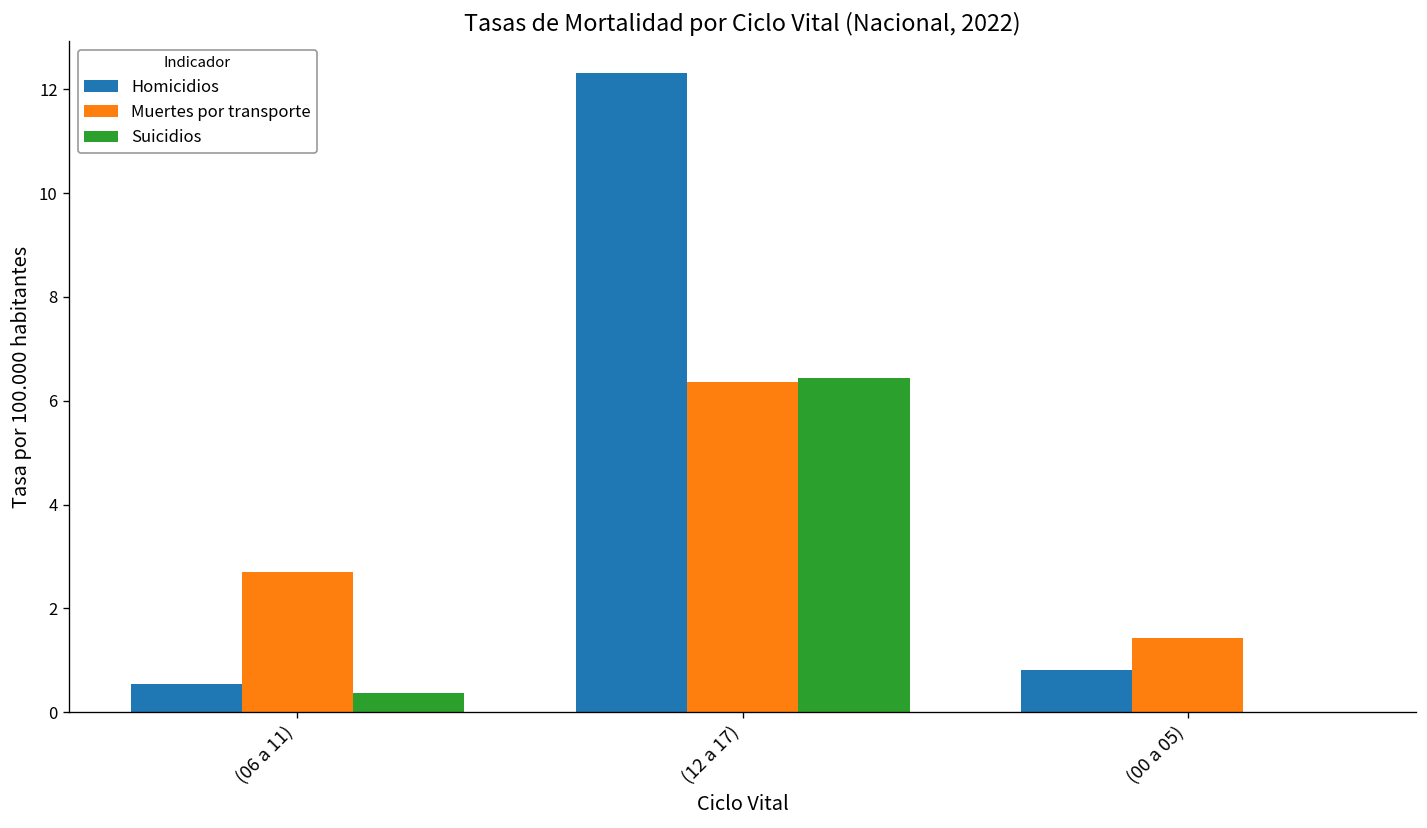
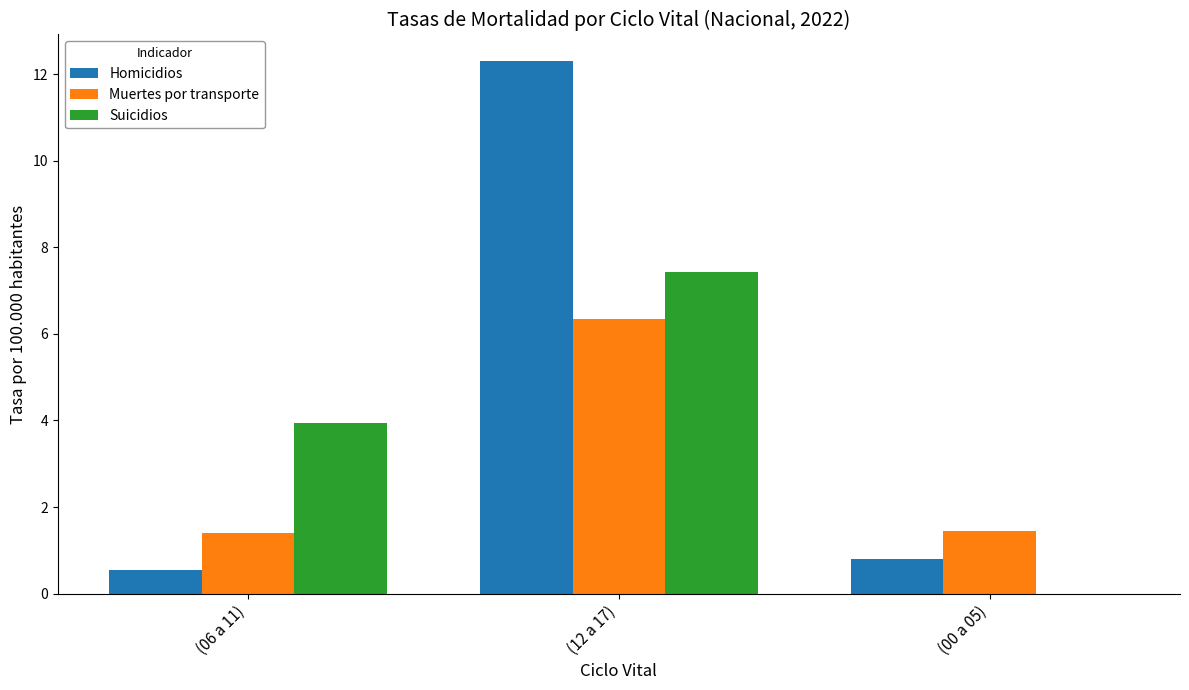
  {
    "Homicidios": {
      "(06 a 11)": 0.5,
      "(12 a 17)": 12.3,
      "(00 a 05)": 0.8
    },
    "Muertes por transporte": {
-     "(06 a 11)": 2.7,
+     "(06 a 11)": 1.4,
      "(12 a 17)": 6.4,
      "(00 a 05)": 1.4
    },
    "Suicidios": {
-     "(06 a 11)": 0.4,
-     "(12 a 17)": 6.4,
+     "(06 a 11)": 3.9,
+     "(12 a 17)": 7.4,
      "(00 a 05)": 0.0
    }
  }
